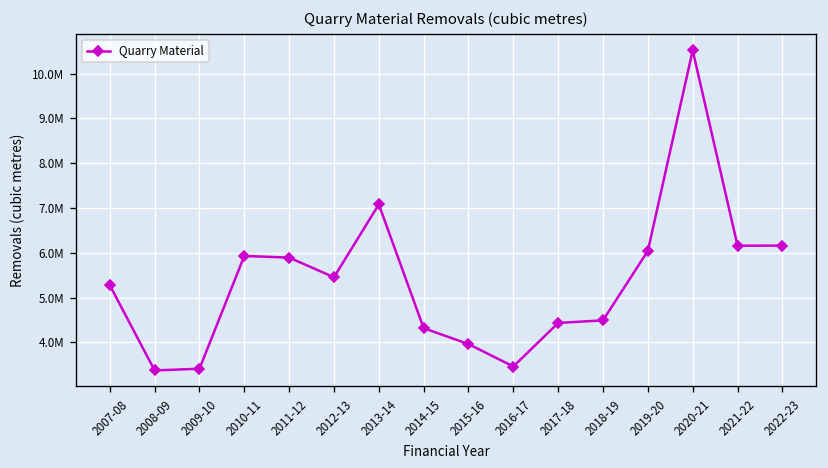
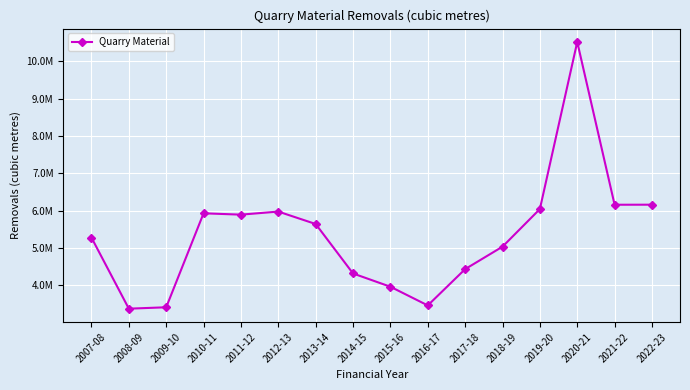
  {
    "2007-08": 5300000,
    "2008-09": 3400000,
    "2009-10": 3400000,
    "2010-11": 5900000,
    "2011-12": 5900000,
-   "2012-13": 5500000,
-   "2013-14": 7100000,
+   "2012-13": 6000000,
+   "2013-14": 5600000,
    "2014-15": 4300000,
    "2015-16": 4000000,
    "2016-17": 3500000,
    "2017-18": 4400000,
-   "2018-19": 4500000,
+   "2018-19": 5000000,
    "2019-20": 6000000,
    "2020-21": 10500000,
    "2021-22": 6200000,
    "2022-23": 6200000
  }
